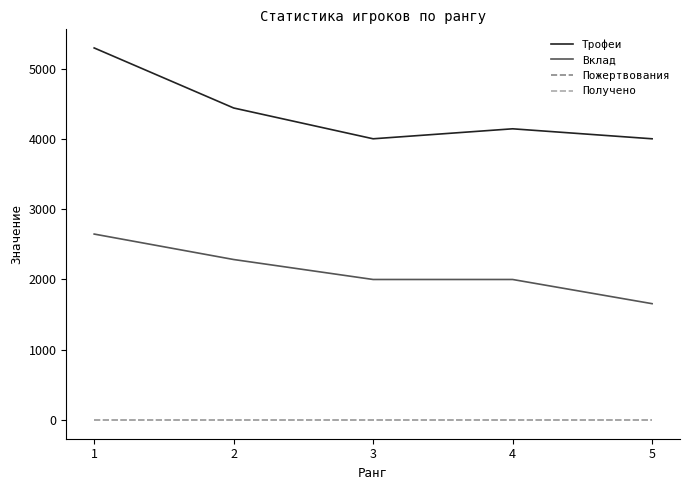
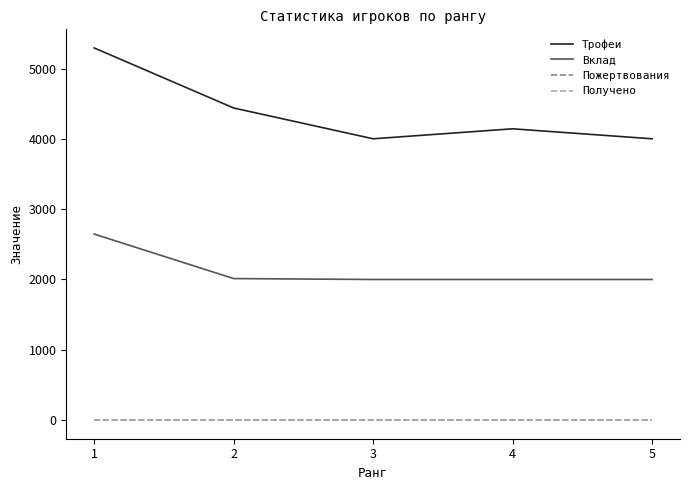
  {
    "Трофеи": {
      "1": 5300,
      "2": 4400,
      "3": 4000,
      "4": 4100,
      "5": 4000
    },
    "Вклад": {
      "1": 2600,
-     "2": 2300,
+     "2": 2000,
      "3": 2000,
      "4": 2000,
-     "5": 1700
+     "5": 2000
    },
    "Получено": {
      "1": 0,
      "2": 0,
      "3": 0,
      "4": 0,
      "5": 0
    }
  }
